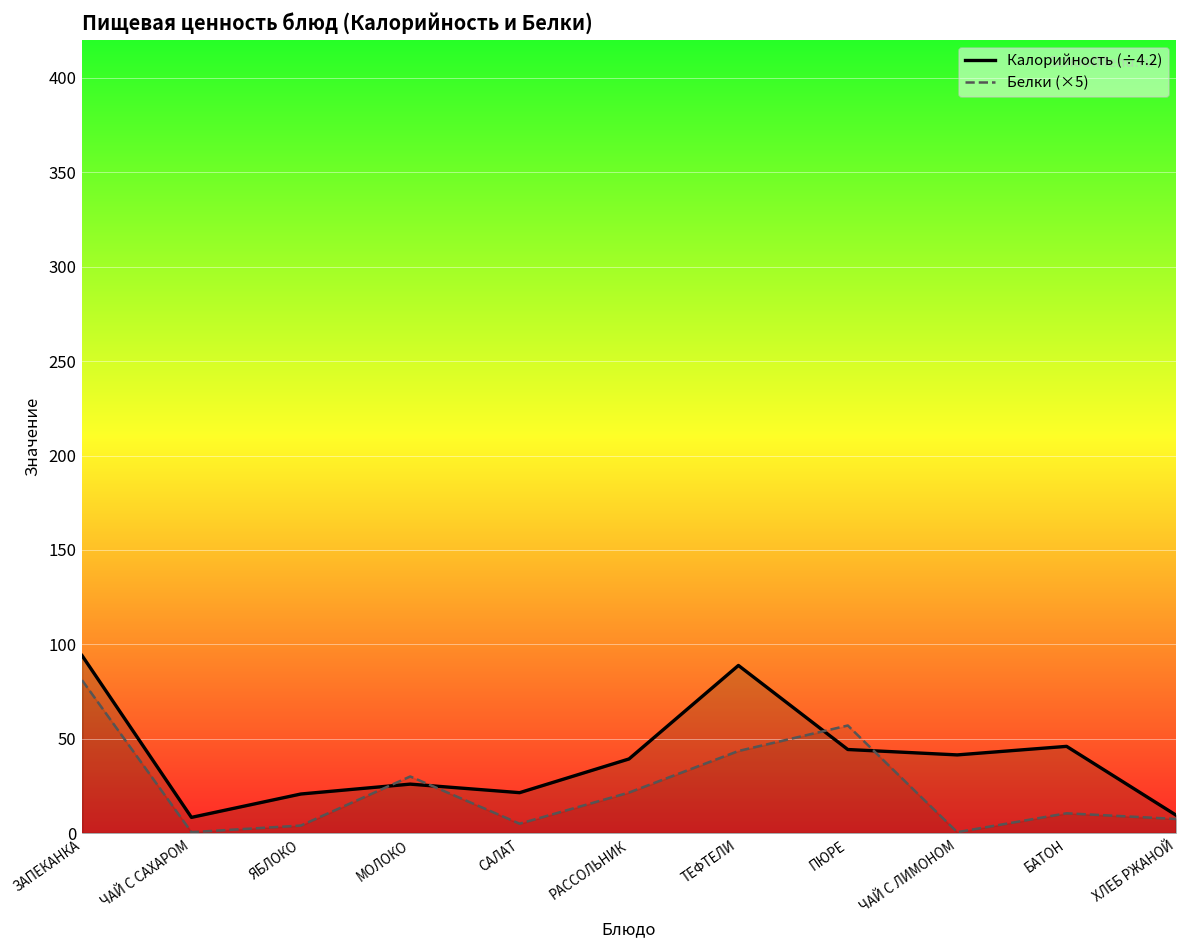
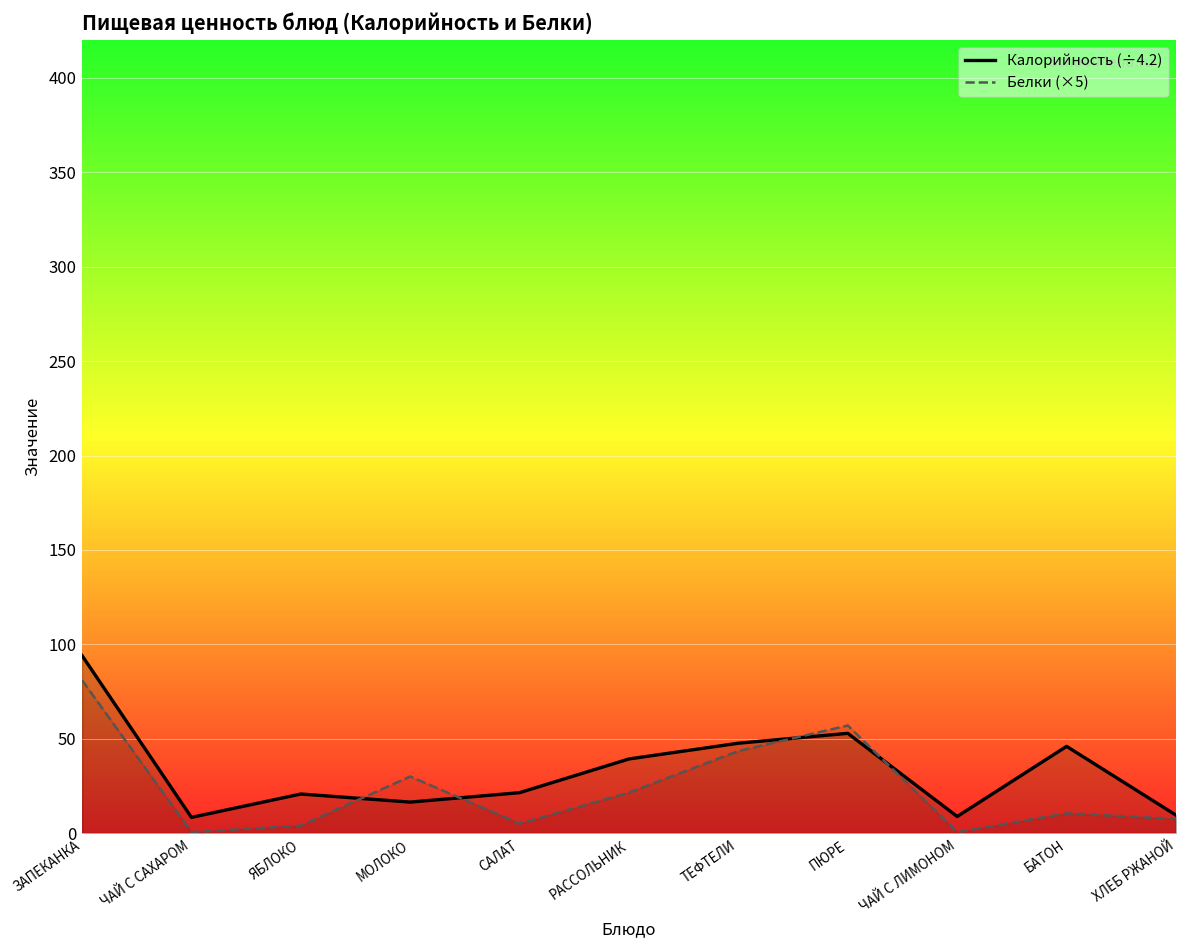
  {
    "Калорийность (÷4.2)": {
      "ЗАПЕКАНКА": 94,
      "ЧАЙ С САХАРОМ": 8,
      "ЯБЛОКО": 21,
-     "МОЛОКО": 26,
+     "МОЛОКО": 16,
      "САЛАТ": 21,
      "РАССОЛЬНИК": 39,
-     "ТЕФТЕЛИ": 89,
-     "ПЮРЕ": 44,
-     "ЧАЙ С ЛИМОНОМ": 41,
+     "ТЕФТЕЛИ": 48,
+     "ПЮРЕ": 53,
+     "ЧАЙ С ЛИМОНОМ": 9,
      "БАТОН": 46,
      "ХЛЕБ РЖАНОЙ": 10
    },
    "Белки (×5)": {
      "ЗАПЕКАНКА": 81,
      "ЧАЙ С САХАРОМ": 1,
      "ЯБЛОКО": 4,
      "МОЛОКО": 30,
      "САЛАТ": 5,
      "РАССОЛЬНИК": 22,
      "ТЕФТЕЛИ": 44,
      "ПЮРЕ": 57,
      "ЧАЙ С ЛИМОНОМ": 1,
      "БАТОН": 11,
      "ХЛЕБ РЖАНОЙ": 8
    }
  }
